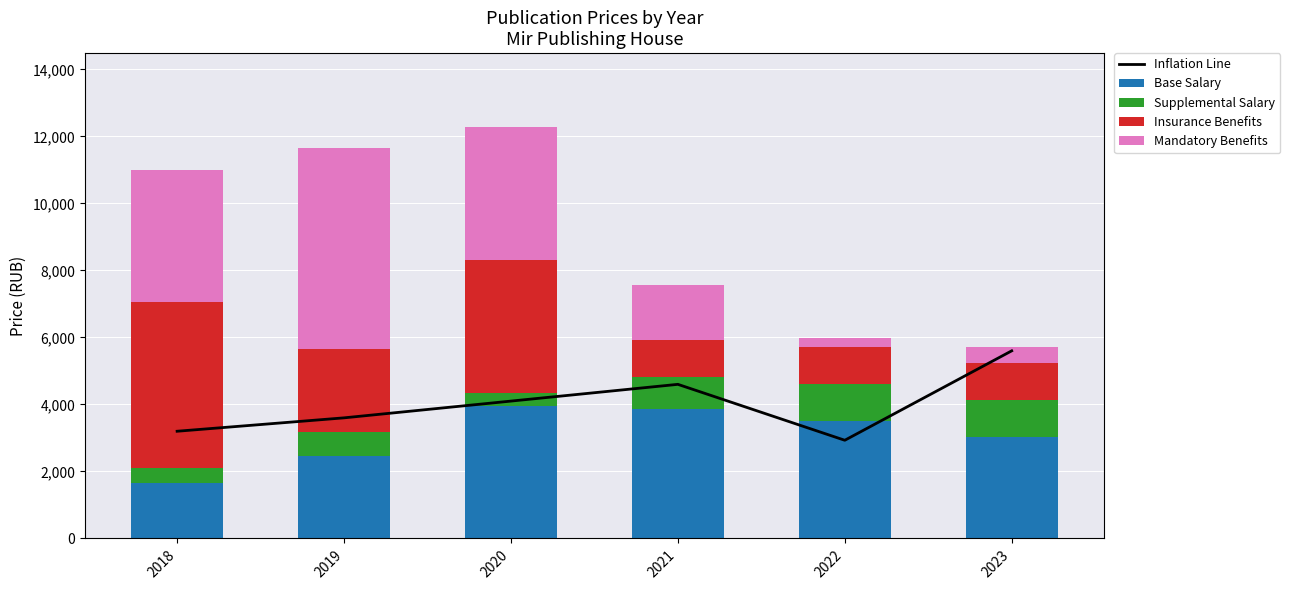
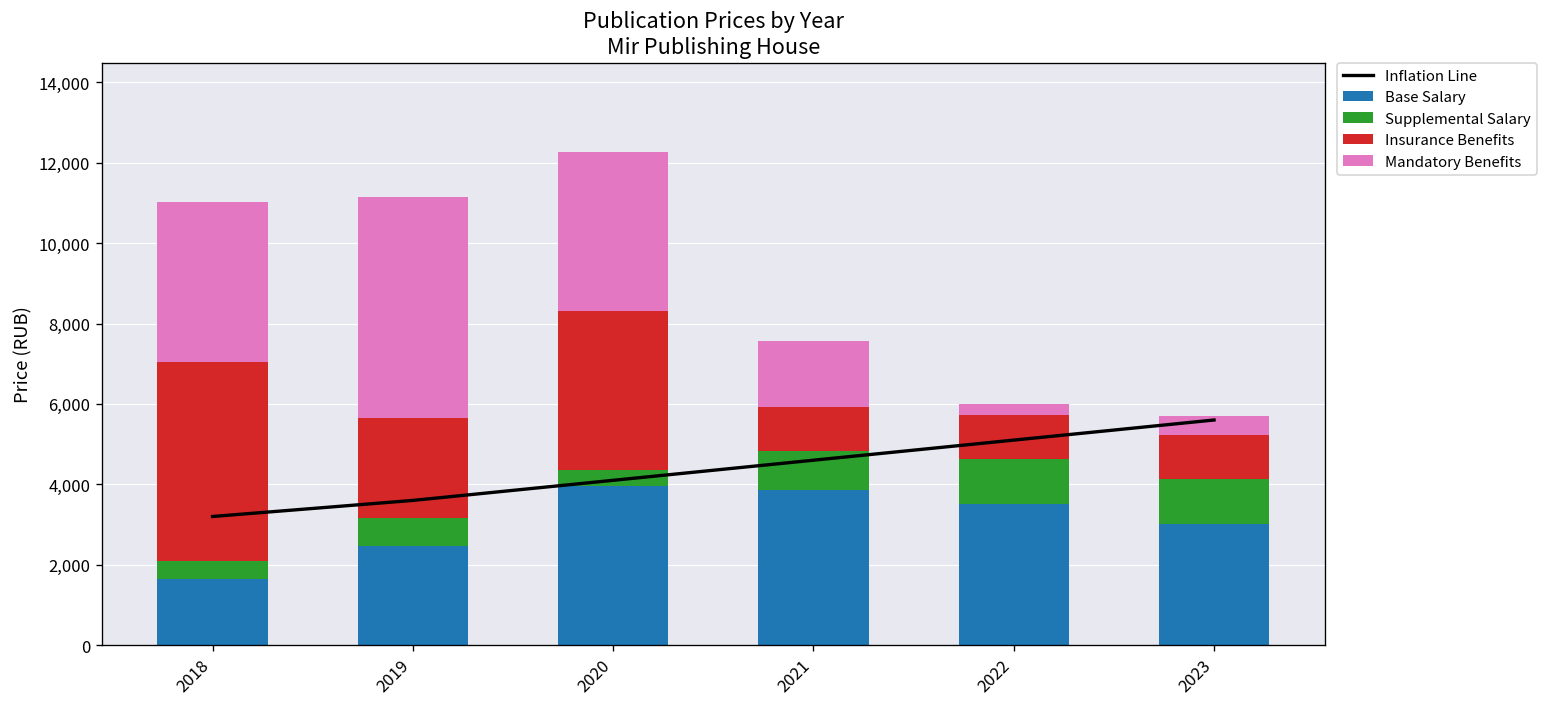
  {
    "Inflation Line": {
      "2018": "3,200",
      "2019": "3,600",
      "2020": "4,100",
      "2021": "4,600",
-     "2022": "2,900",
+     "2022": "5,100",
      "2023": "5,600"
    },
    "Base Salary": {
      "2018": "1,700",
      "2019": "2,500",
      "2020": "4,000",
      "2021": "3,900",
      "2022": "3,500",
      "2023": "3,000"
    },
    "Supplemental Salary": {
      "2018": "500",
      "2019": "700",
      "2020": "400",
      "2021": "1,000",
      "2022": "1,100",
      "2023": "1,100"
    },
    "Insurance Benefits": {
      "2018": "5,000",
      "2019": "2,500",
      "2020": "4,000",
      "2021": "1,100",
      "2022": "1,100",
      "2023": "1,100"
    },
    "Mandatory Benefits": {
      "2018": "4,000",
-     "2019": "6,000",
+     "2019": "5,500",
      "2020": "4,000",
      "2021": "1,700",
      "2022": "300",
      "2023": "500"
    }
  }
